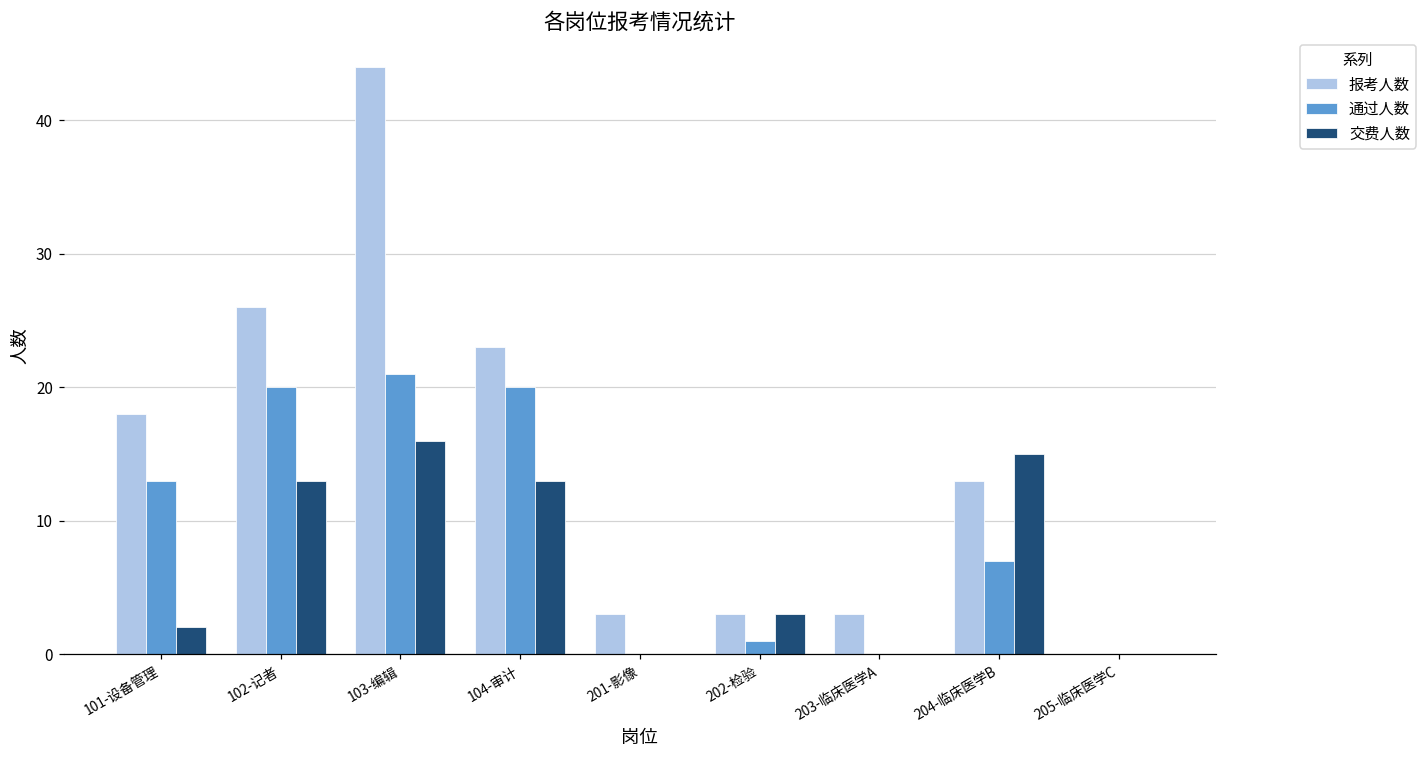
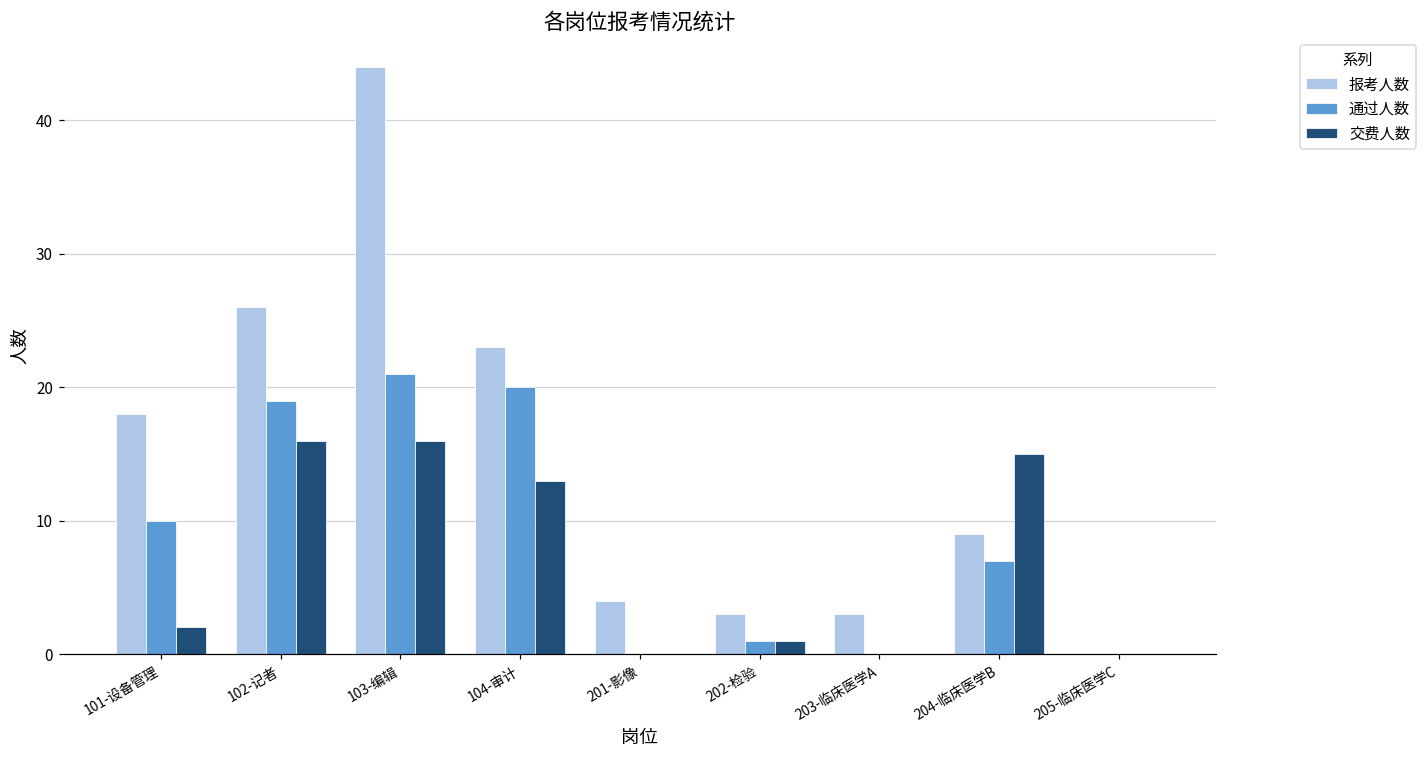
  {
    "报考人数": {
      "101-设备管理": 18,
      "102-记者": 26,
      "103-编辑": 44,
      "104-审计": 23,
-     "201-影像": 3,
+     "201-影像": 4,
      "202-检验": 3,
      "203-临床医学A": 3,
-     "204-临床医学B": 13,
+     "204-临床医学B": 9,
      "205-临床医学C": 0
    },
    "通过人数": {
-     "101-设备管理": 13,
-     "102-记者": 20,
+     "101-设备管理": 10,
+     "102-记者": 19,
      "103-编辑": 21,
      "104-审计": 20,
      "201-影像": 0,
      "202-检验": 1,
      "203-临床医学A": 0,
      "204-临床医学B": 7,
      "205-临床医学C": 0
    },
    "交费人数": {
      "101-设备管理": 2,
-     "102-记者": 13,
+     "102-记者": 16,
      "103-编辑": 16,
      "104-审计": 13,
      "201-影像": 0,
-     "202-检验": 3,
+     "202-检验": 1,
      "203-临床医学A": 0,
      "204-临床医学B": 15,
      "205-临床医学C": 0
    }
  }
